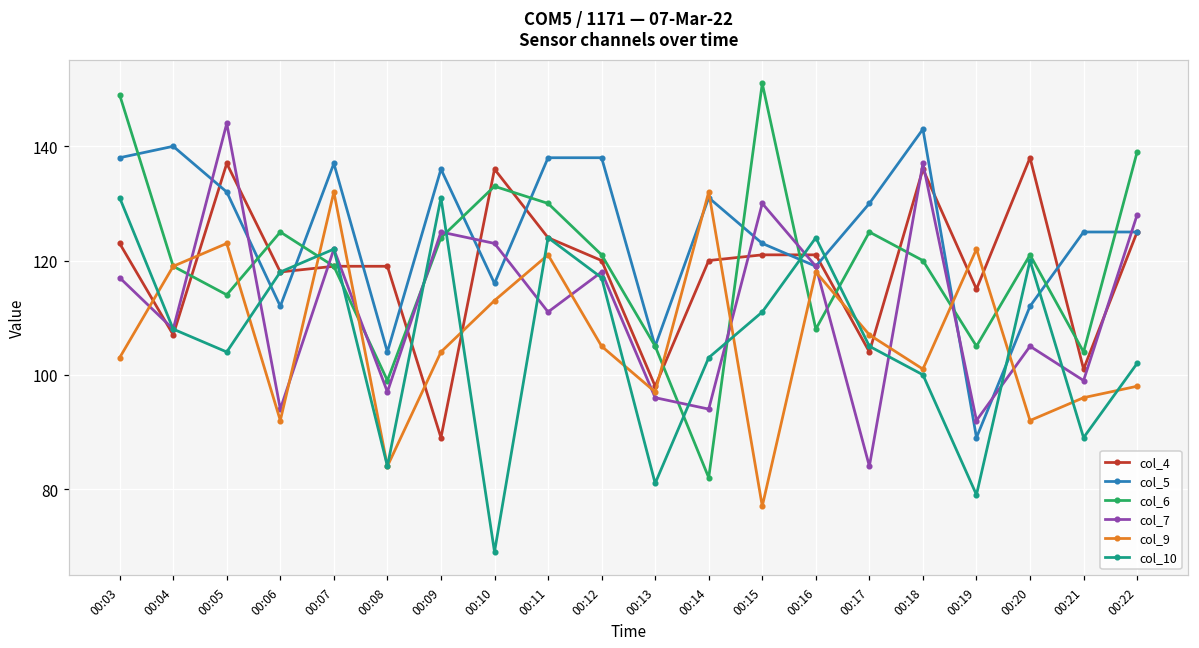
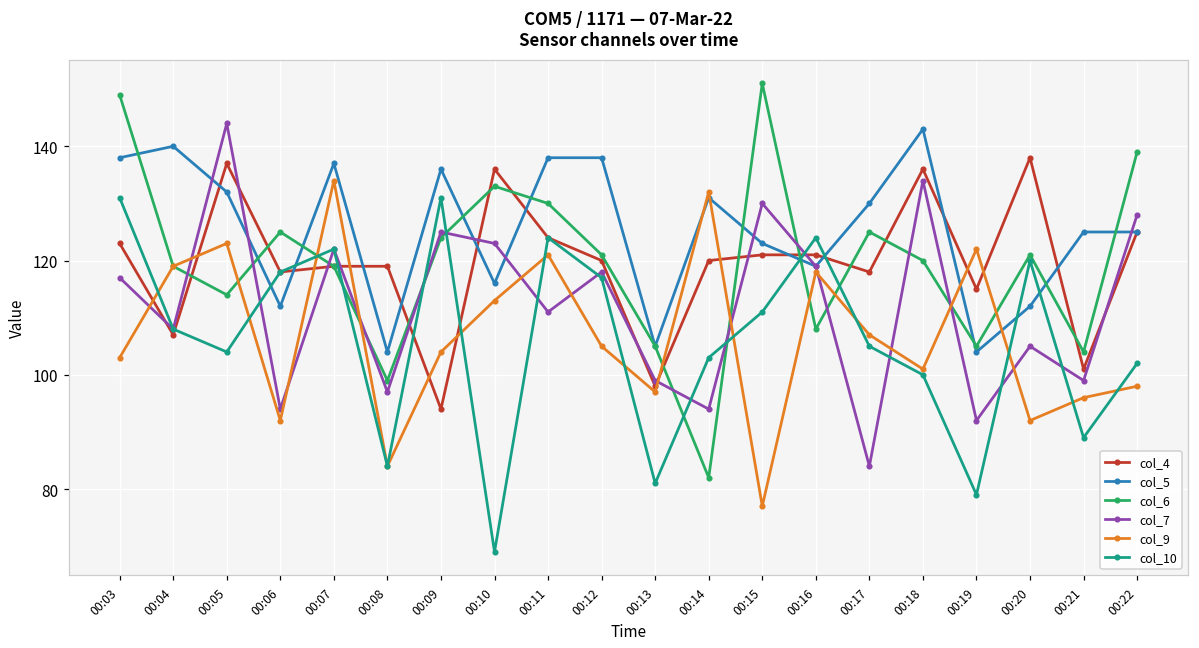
  {
    "col_4": {
      "00:03": 123,
      "00:04": 107,
      "00:05": 137,
      "00:08": 119,
-     "00:09": 89,
+     "00:09": 94,
      "00:10": 136,
      "00:12": 120,
      "00:13": 98,
      "00:14": 120,
      "00:15": 121,
      "00:16": 121,
-     "00:17": 104,
+     "00:17": 118,
      "00:18": 136,
      "00:19": 115,
      "00:20": 138,
      "00:21": 101
    },
    "col_5": {
      "00:03": 138,
      "00:04": 140,
      "00:05": 132,
      "00:06": 112,
      "00:07": 137,
      "00:08": 104,
      "00:09": 136,
      "00:10": 116,
      "00:11": 138,
      "00:12": 138,
      "00:14": 131,
      "00:15": 123,
      "00:17": 130,
      "00:18": 143,
-     "00:19": 89,
+     "00:19": 104,
      "00:20": 112,
      "00:21": 125
    },
    "col_7": {
      "00:03": 117,
      "00:05": 144,
      "00:06": 94,
      "00:08": 97,
      "00:09": 125,
      "00:10": 123,
      "00:11": 111,
      "00:12": 118,
-     "00:13": 96,
+     "00:13": 99,
      "00:14": 94,
      "00:15": 130,
      "00:17": 84,
-     "00:18": 137,
+     "00:18": 134,
      "00:19": 92,
      "00:20": 105,
      "00:21": 99,
      "00:22": 128
    },
    "col_9": {
      "00:03": 103,
      "00:05": 123,
      "00:06": 92,
-     "00:07": 132,
+     "00:07": 134,
      "00:09": 104,
      "00:10": 113,
      "00:11": 121,
      "00:12": 105,
      "00:13": 97,
      "00:14": 132,
      "00:15": 77,
      "00:16": 118,
      "00:17": 107,
      "00:18": 101,
      "00:19": 122,
      "00:20": 92,
      "00:21": 96,
      "00:22": 98
    }
  }
